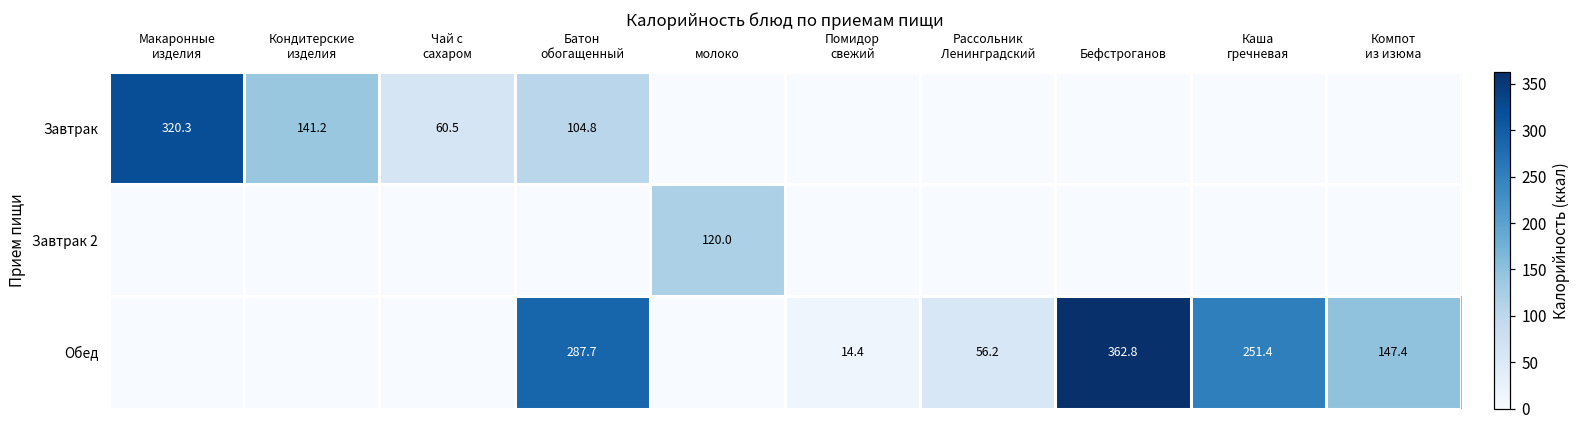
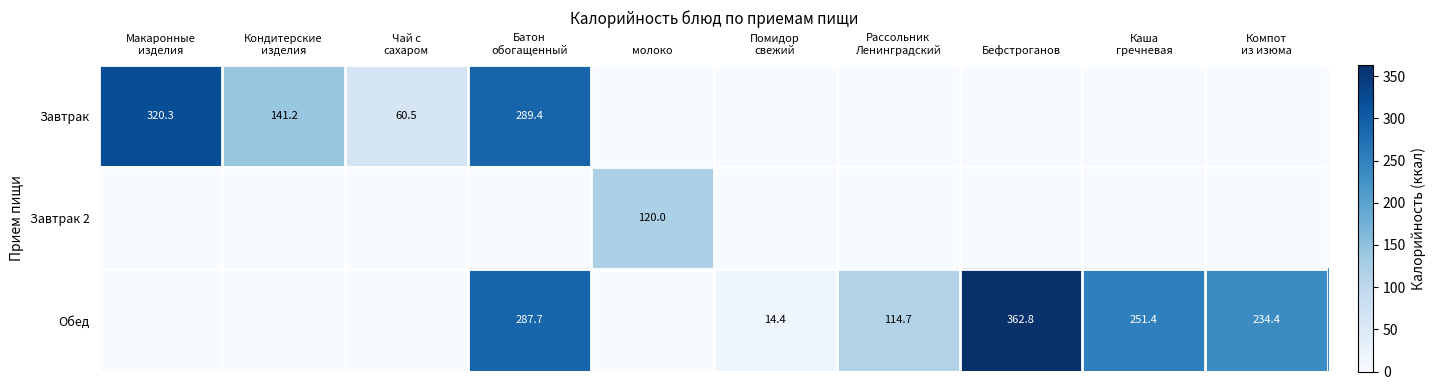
  {
    "Завтрак": {
      "Макаронные изделия": 320.3,
      "Кондитерские изделия": 141.2,
      "Чай с сахаром": 60.5,
-     "Батон обогащенный": 104.8
+     "Батон обогащенный": 289.4
    },
    "Завтрак 2": {
      "молоко": 120.0
    },
    "Обед": {
      "Батон обогащенный": 287.7,
      "Помидор свежий": 14.4,
-     "Рассольник Ленинградский": 56.2,
+     "Рассольник Ленинградский": 114.7,
      "Бефстроганов": 362.8,
      "Каша гречневая": 251.4,
-     "Компот из изюма": 147.4
+     "Компот из изюма": 234.4
    }
  }
